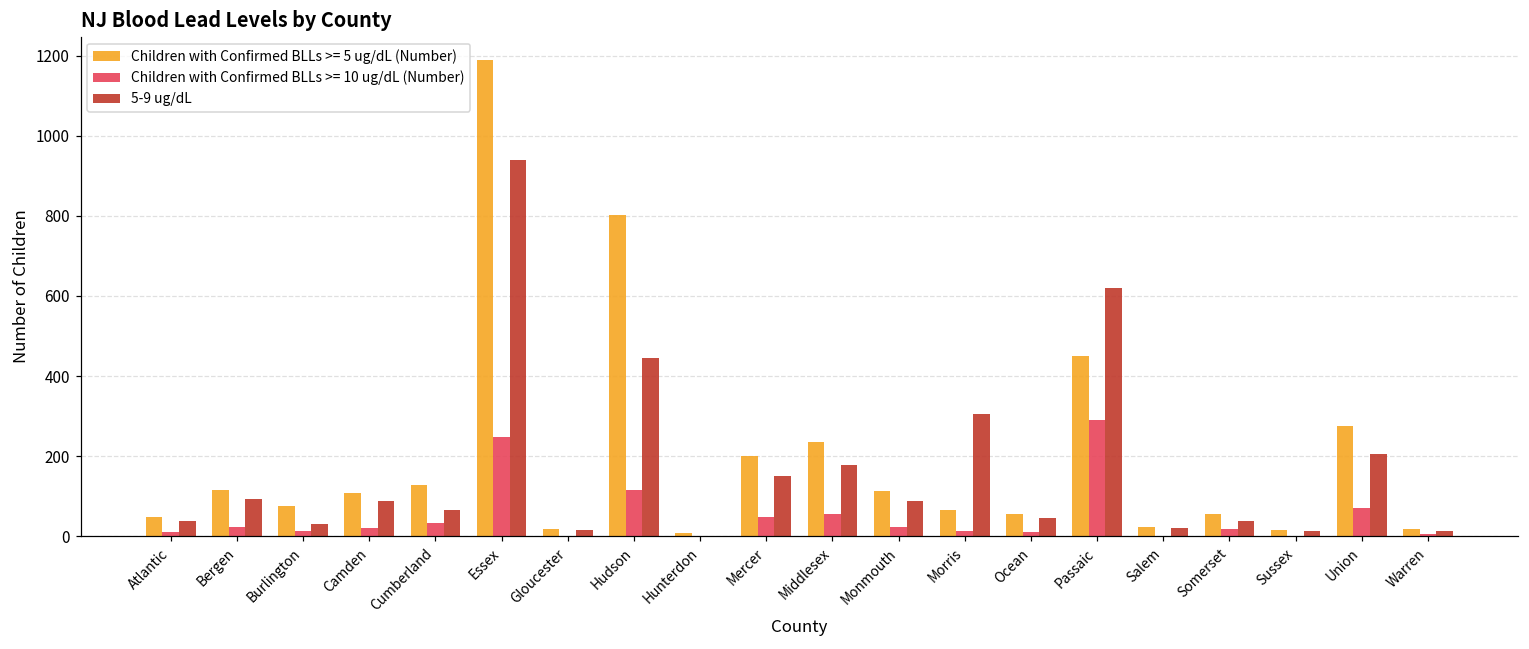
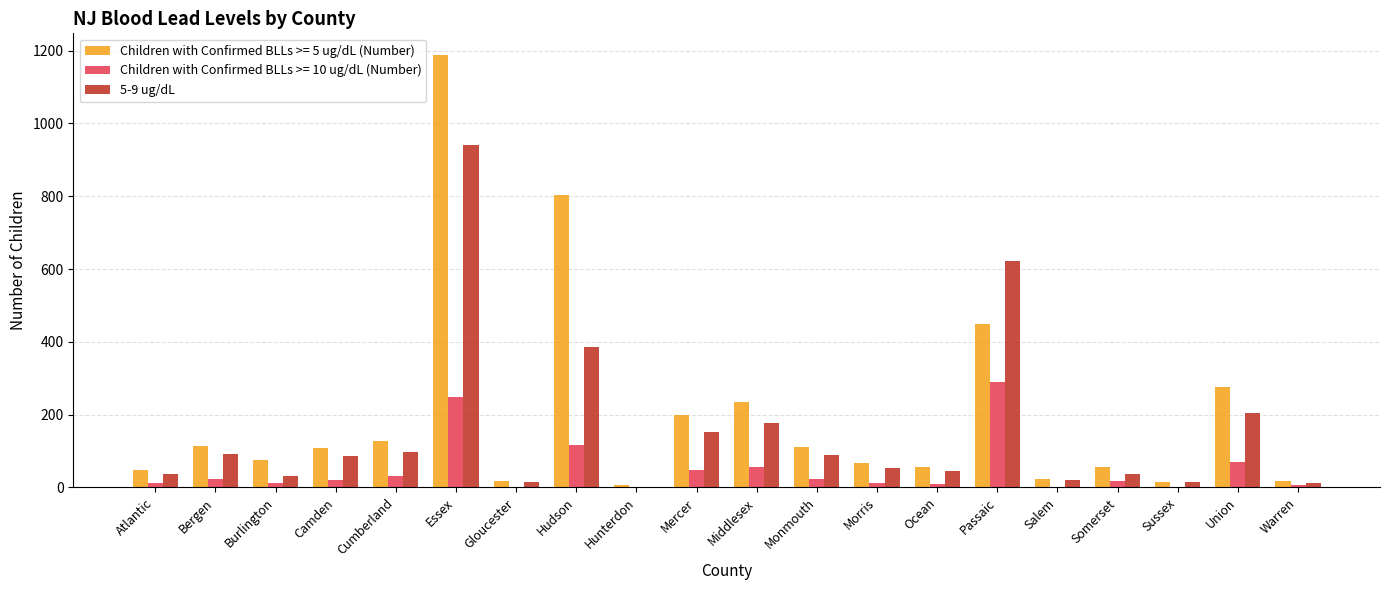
  {
    "Children with Confirmed BLLs >= 5 ug/dL (Number)": {
      "Atlantic": 50,
      "Bergen": 120,
      "Burlington": 80,
      "Camden": 110,
      "Cumberland": 130,
      "Essex": 1190,
      "Gloucester": 20,
      "Hudson": 800,
      "Hunterdon": 10,
      "Mercer": 200,
      "Middlesex": 230,
      "Monmouth": 110,
      "Morris": 70,
      "Ocean": 60,
      "Passaic": 450,
      "Salem": 20,
      "Somerset": 60,
      "Sussex": 20,
      "Union": 280,
      "Warren": 20
    },
    "Children with Confirmed BLLs >= 10 ug/dL (Number)": {
      "Atlantic": 10,
      "Bergen": 20,
      "Burlington": 10,
      "Camden": 20,
      "Cumberland": 30,
      "Essex": 250,
      "Gloucester": 0,
      "Hudson": 120,
      "Hunterdon": 0,
      "Mercer": 50,
      "Middlesex": 60,
      "Monmouth": 20,
      "Morris": 10,
      "Ocean": 10,
      "Passaic": 290,
      "Salem": 0,
      "Somerset": 20,
      "Sussex": 0,
      "Union": 70
    },
    "5-9 ug/dL": {
      "Atlantic": 40,
      "Bergen": 90,
      "Burlington": 30,
      "Camden": 90,
-     "Cumberland": 70,
+     "Cumberland": 100,
      "Essex": 940,
      "Gloucester": 20,
-     "Hudson": 440,
+     "Hudson": 390,
      "Hunterdon": 0,
      "Mercer": 150,
      "Middlesex": 180,
      "Monmouth": 90,
-     "Morris": 310,
+     "Morris": 50,
      "Ocean": 50,
      "Passaic": 620,
      "Salem": 20,
      "Somerset": 40,
      "Sussex": 10,
      "Union": 210,
      "Warren": 10
    }
  }
